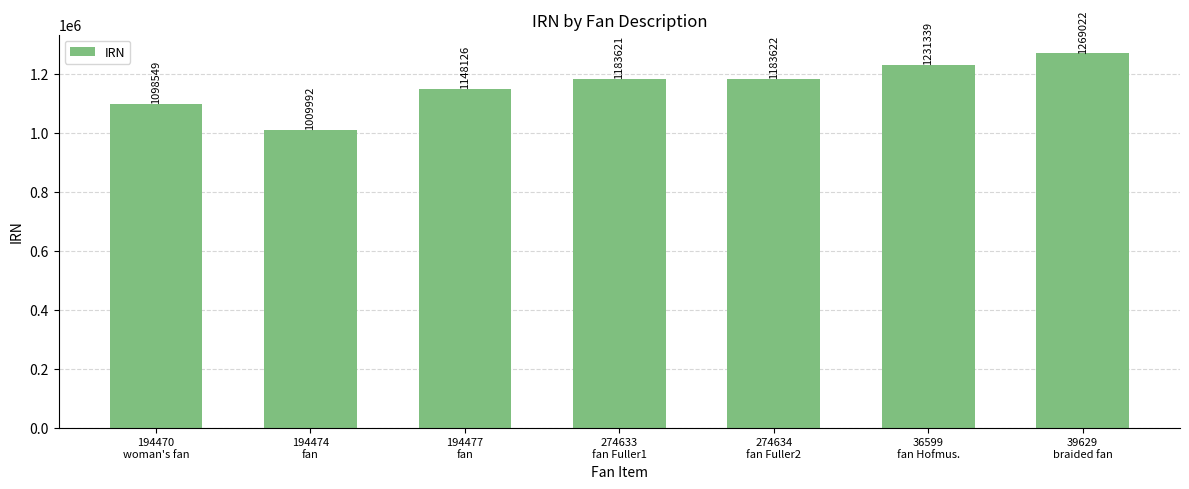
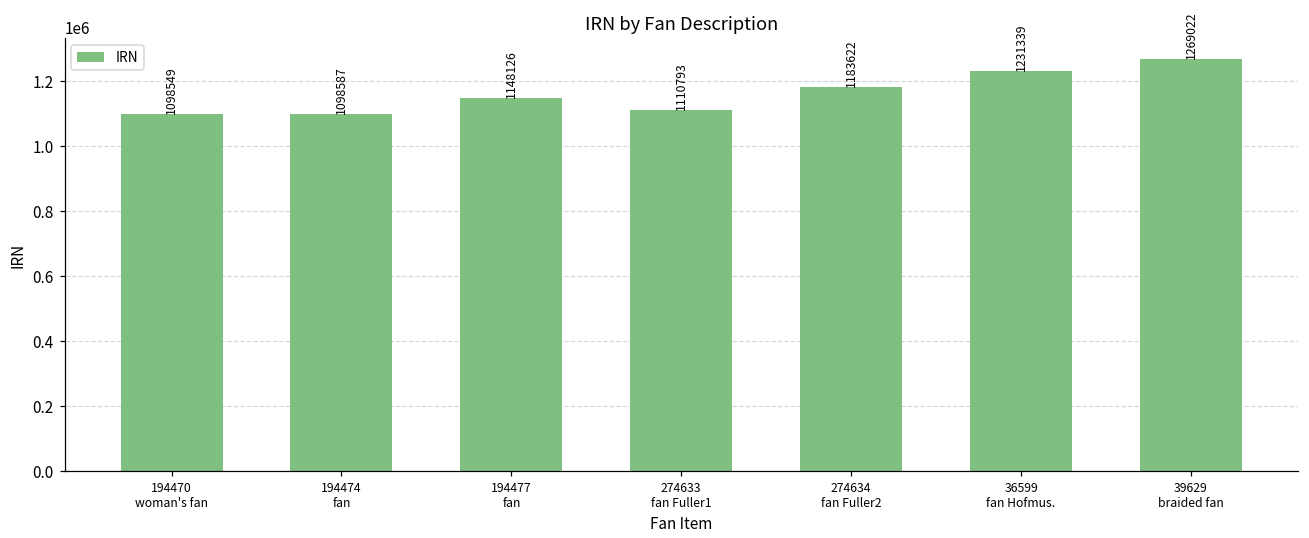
  {
    "194470 woman's fan": 1098549,
-   "194474 fan": 1009992,
+   "194474 fan": 1098587,
    "194477 fan": 1148126,
-   "274633 fan Fuller1": 1183621,
+   "274633 fan Fuller1": 1110793,
    "274634 fan Fuller2": 1183622,
    "36599 fan Hofmus.": 1231339,
    "39629 braided fan": 1269022
  }
